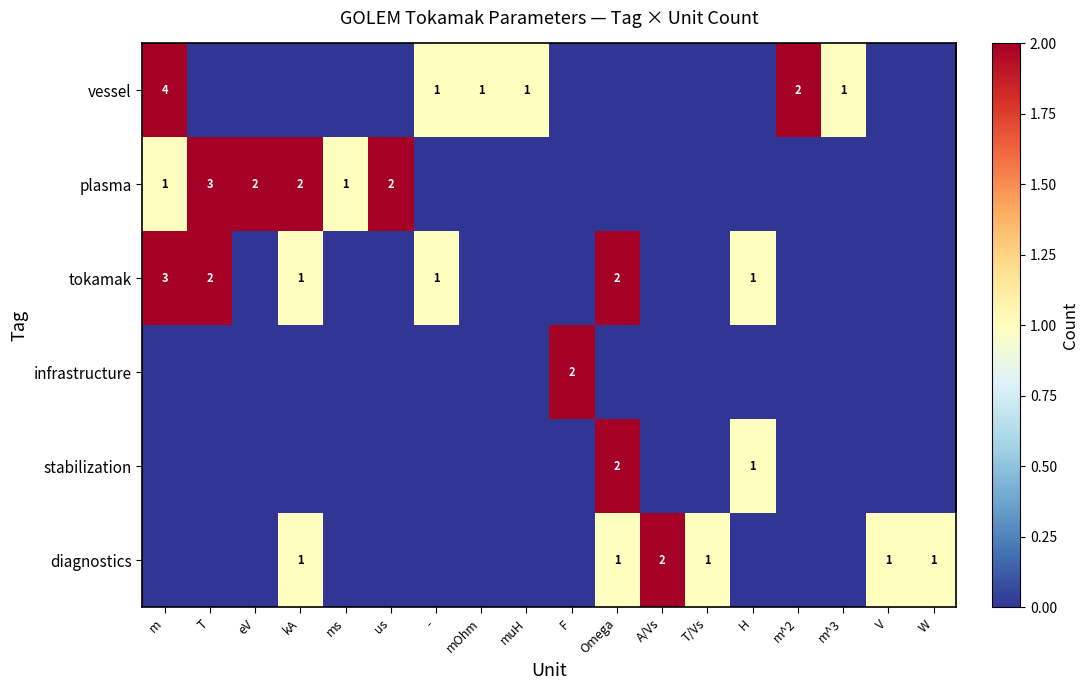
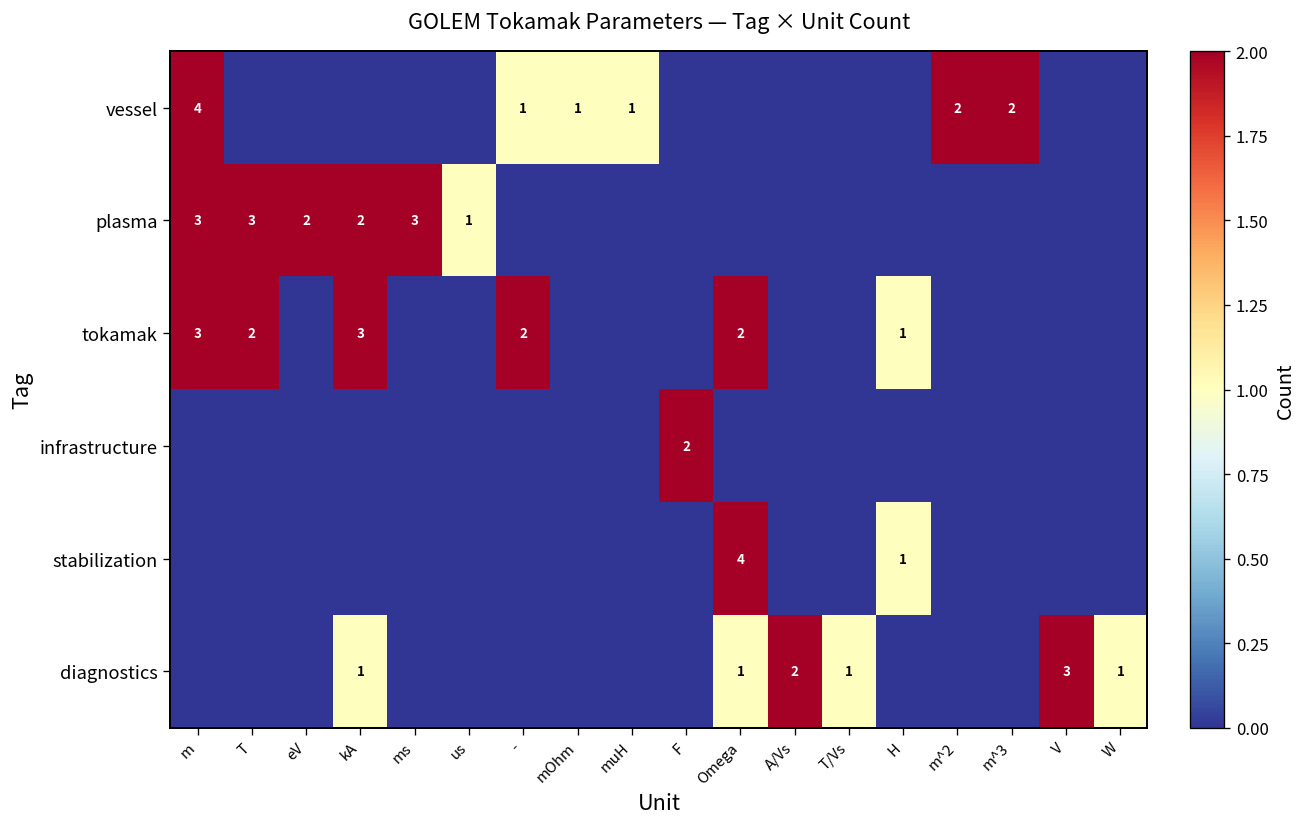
  {
    "vessel": {
      "m": 4,
      "-": 1,
      "mOhm": 1,
      "muH": 1,
      "m^2": 2,
-     "m^3": 1
+     "m^3": 2
    },
    "plasma": {
-     "m": 1,
+     "m": 3,
      "T": 3,
      "eV": 2,
      "kA": 2,
-     "ms": 1,
-     "us": 2
+     "ms": 3,
+     "us": 1
    },
    "tokamak": {
      "m": 3,
      "T": 2,
-     "kA": 1,
-     "-": 1,
+     "kA": 3,
+     "-": 2,
      "Omega": 2,
      "H": 1
    },
    "infrastructure": {
      "F": 2
    },
    "stabilization": {
-     "Omega": 2,
+     "Omega": 4,
      "H": 1
    },
    "diagnostics": {
      "kA": 1,
      "Omega": 1,
      "A/Vs": 2,
      "T/Vs": 1,
-     "V": 1,
+     "V": 3,
      "W": 1
    }
  }
